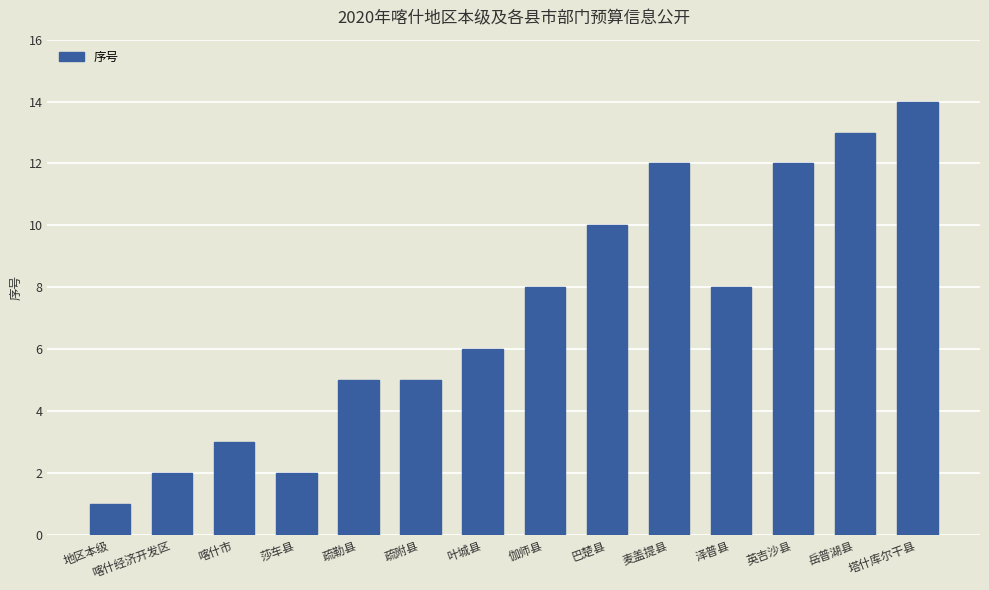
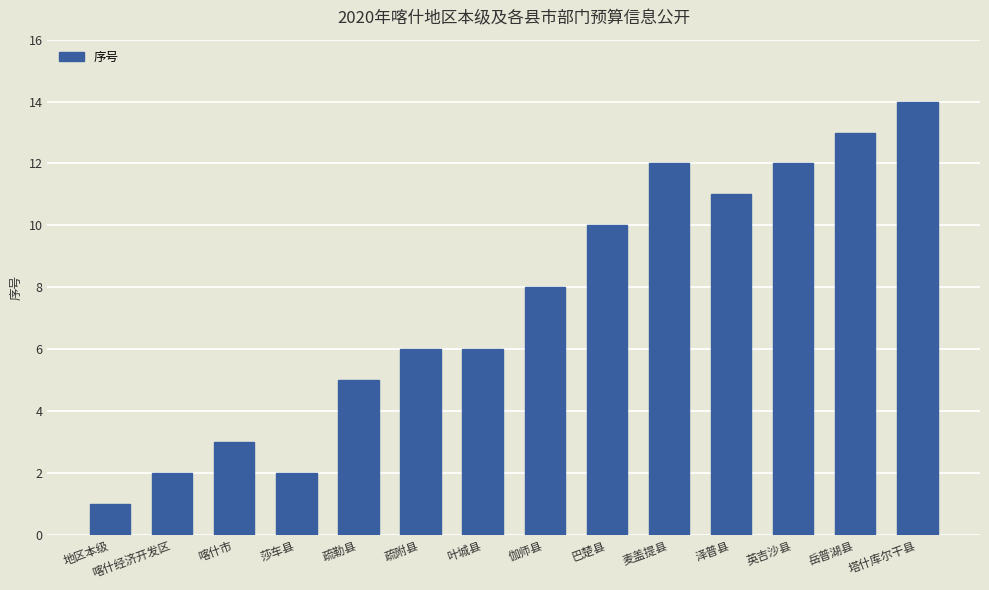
  {
    "地区本级": 1,
    "喀什经济开发区": 2,
    "喀什市": 3,
    "莎车县": 2,
    "疏勒县": 5,
-   "疏附县": 5,
+   "疏附县": 6,
    "叶城县": 6,
    "伽师县": 8,
    "巴楚县": 10,
    "麦盖提县": 12,
-   "泽普县": 8,
+   "泽普县": 11,
    "英吉沙县": 12,
    "岳普湖县": 13,
    "塔什库尔干县": 14
  }
